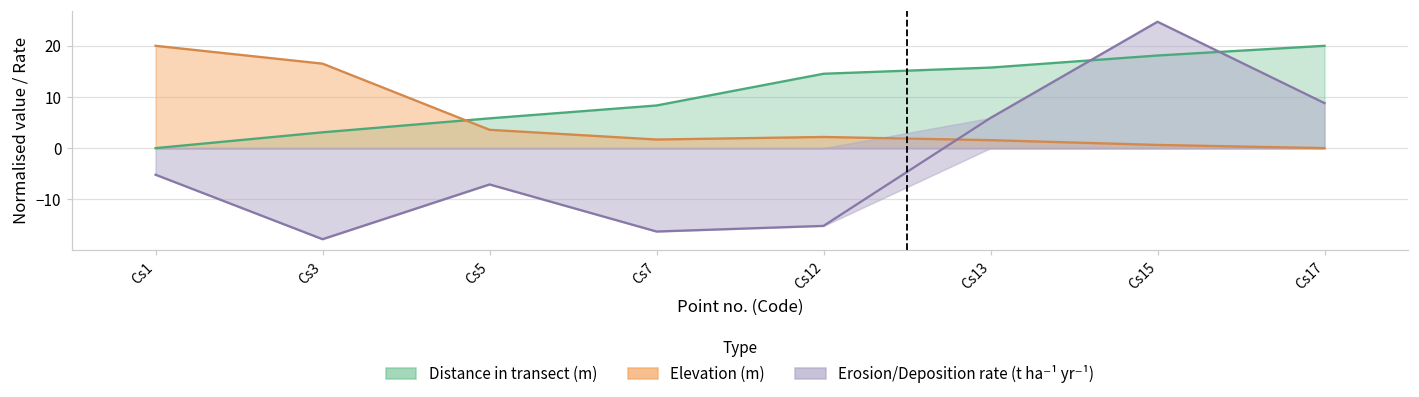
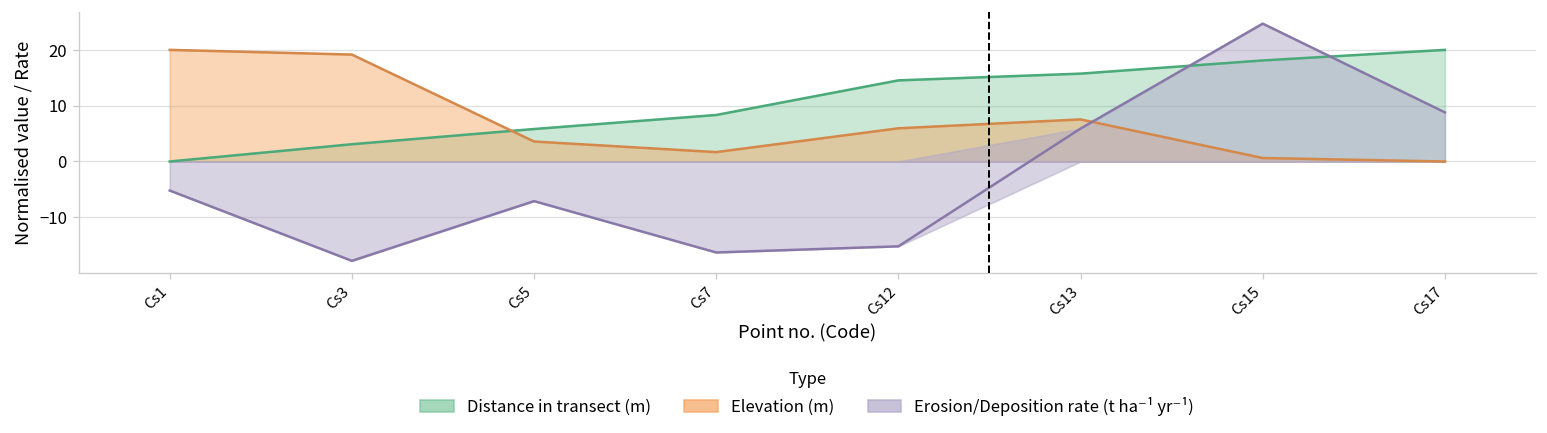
  {
    "Elevation (m)": {
      "Cs1": 20,
-     "Cs3": 17,
+     "Cs3": 19,
      "Cs5": 4,
      "Cs7": 2,
-     "Cs12": 2,
-     "Cs13": 2,
+     "Cs12": 6,
+     "Cs13": 8,
      "Cs15": 1
    }
  }
